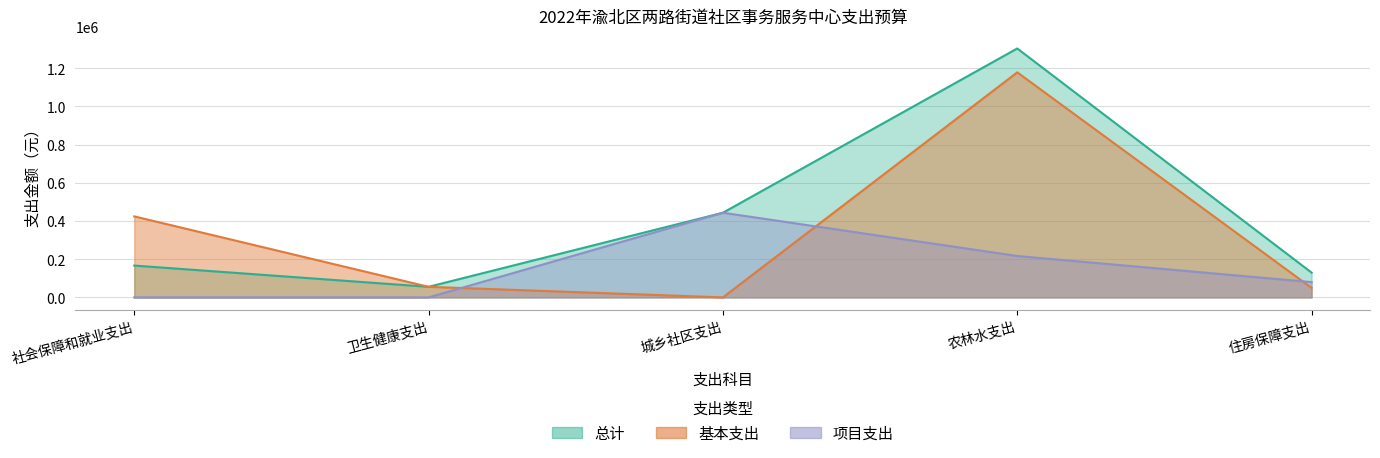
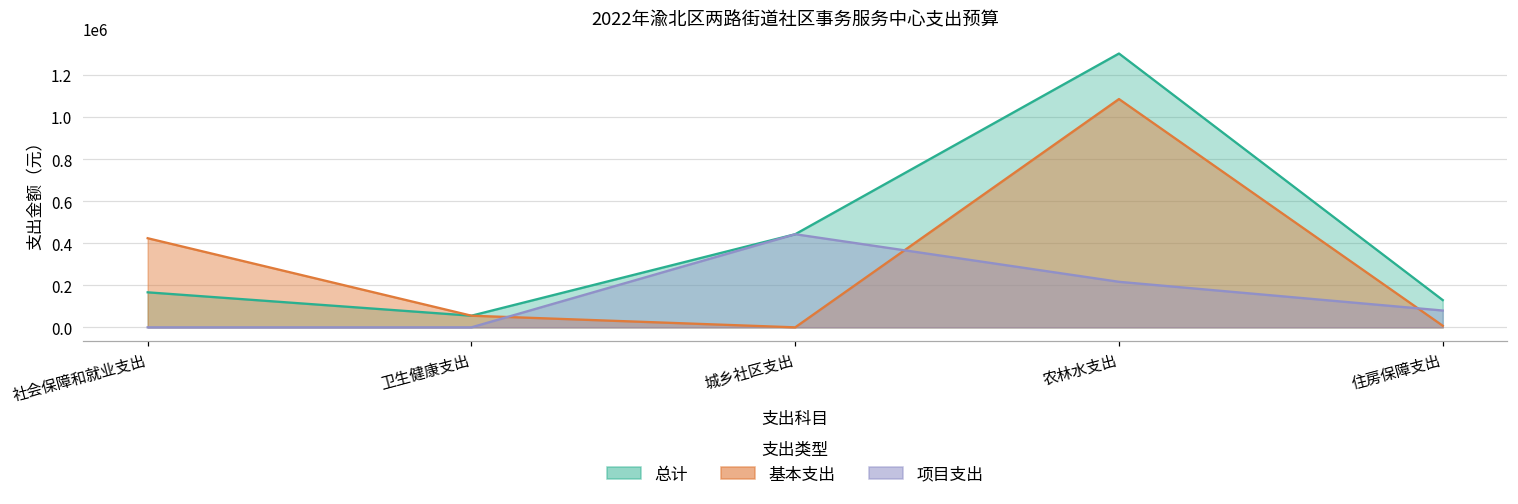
  {
    "基本支出": {
      "社会保障和就业支出": 420000,
      "城乡社区支出": 0,
-     "农林水支出": 1180000,
-     "住房保障支出": 50000
+     "农林水支出": 1090000,
+     "住房保障支出": 10000
    }
  }
